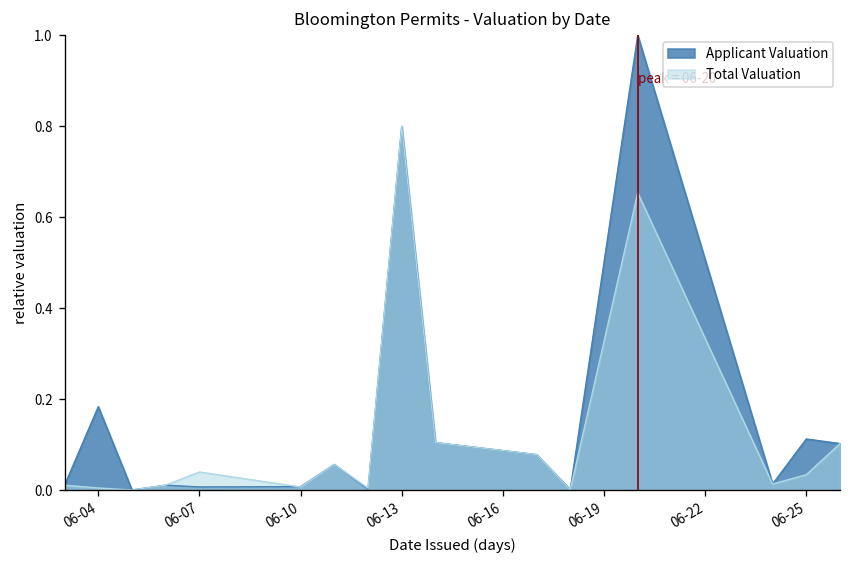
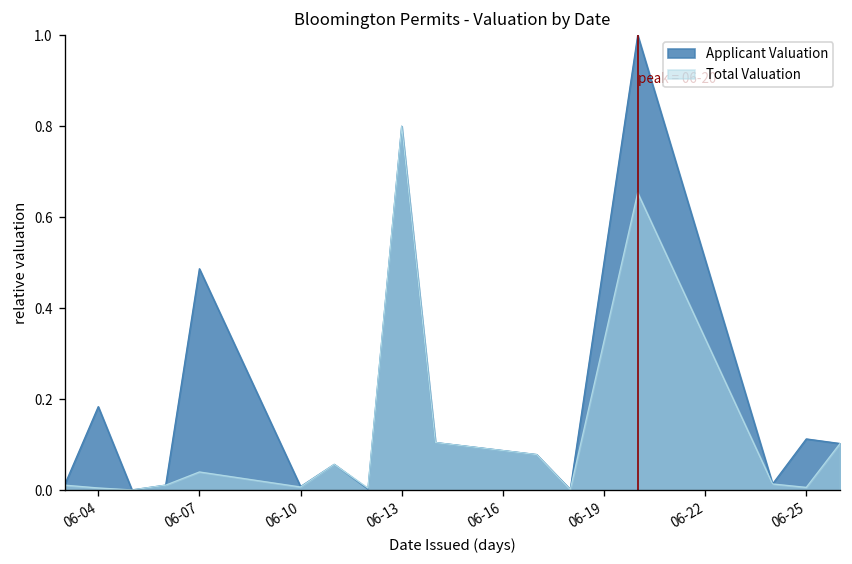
  {
    "Applicant Valuation": {
      "06-04": 0.18,
-     "06-07": 0.01,
+     "06-07": 0.49,
      "06-25": 0.11
    },
    "Total Valuation": {
      "06-04": 0.00,
      "06-07": 0.04,
-     "06-25": 0.03
+     "06-25": 0.01
    }
  }
